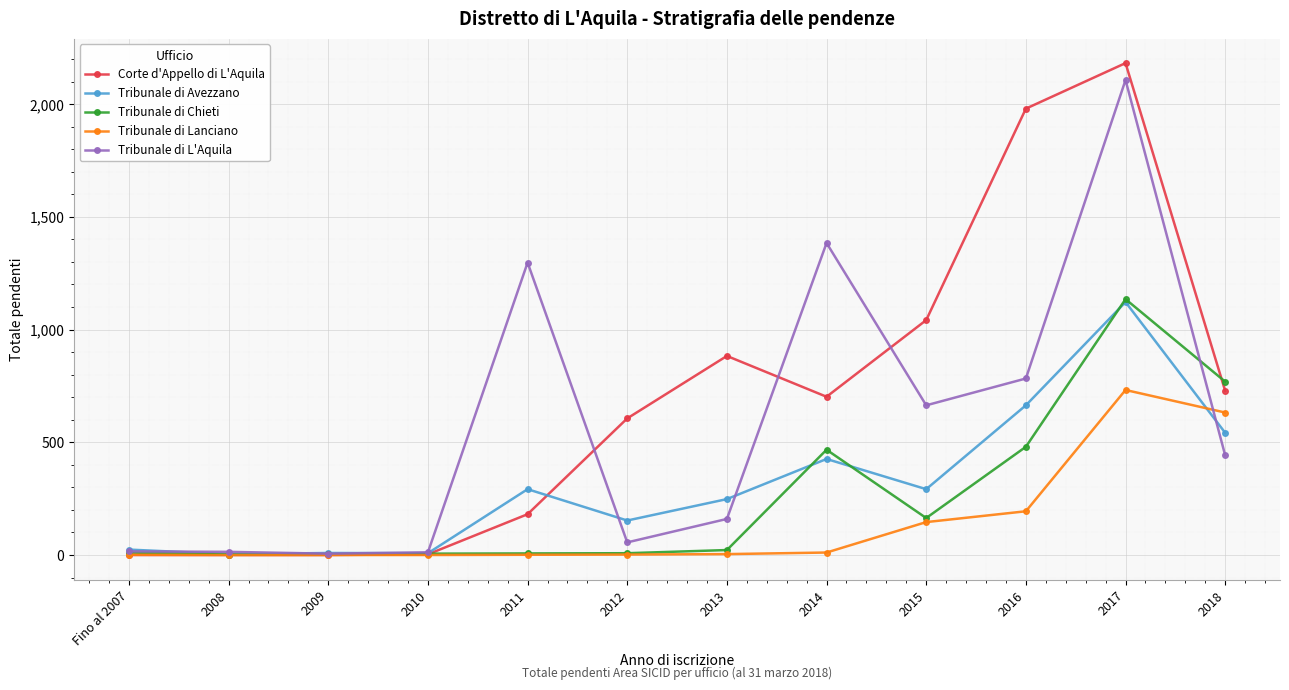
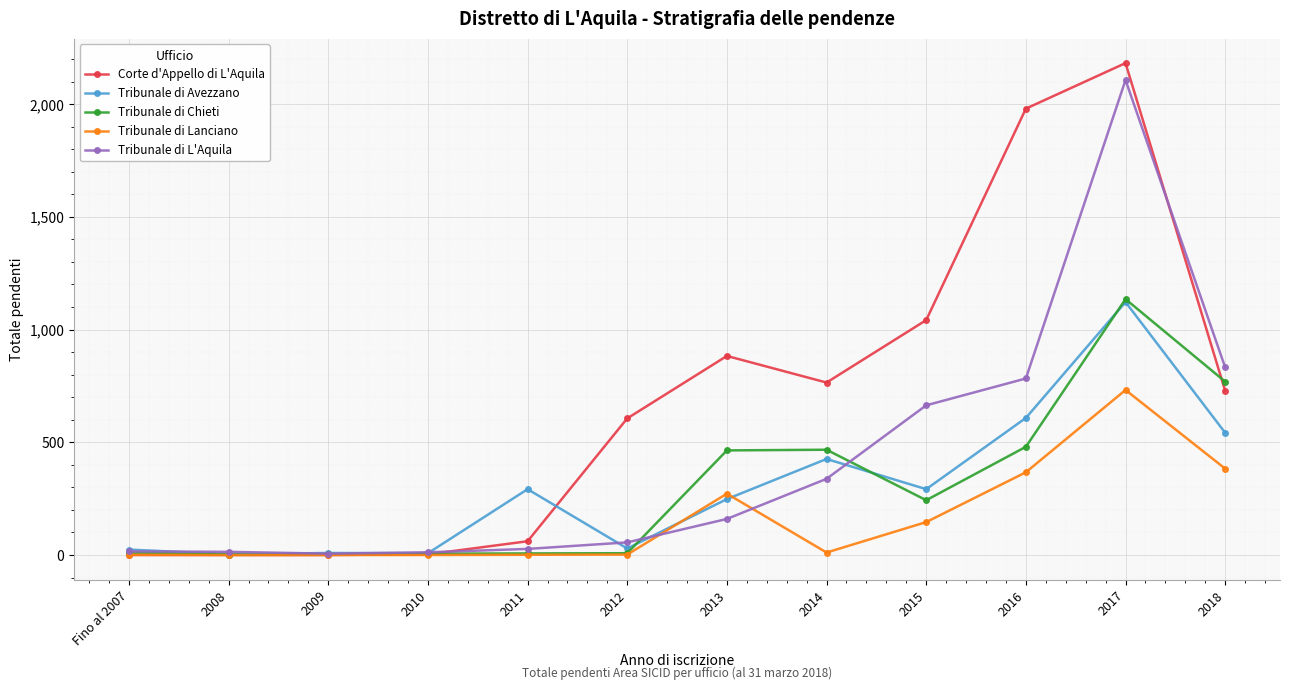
  {
    "Corte d'Appello di L'Aquila": {
-     "2011": "180",
+     "2011": "60",
      "2012": "610",
      "2013": "880",
-     "2014": "700",
+     "2014": "770",
      "2015": "1,040",
      "2016": "1,980",
      "2017": "2,180",
      "2018": "730"
    },
    "Tribunale di Avezzano": {
      "2011": "290",
-     "2012": "150",
+     "2012": "30",
      "2013": "250",
      "2014": "430",
      "2015": "290",
-     "2016": "660",
+     "2016": "610",
      "2017": "1,120",
      "2018": "540"
    },
    "Tribunale di Chieti": {
-     "2013": "20",
+     "2013": "460",
      "2014": "470",
-     "2015": "160",
+     "2015": "240",
      "2016": "480",
      "2017": "1,140",
      "2018": "770"
    },
    "Tribunale di Lanciano": {
-     "2013": "0",
+     "2013": "270",
      "2014": "10",
      "2015": "150",
-     "2016": "190",
+     "2016": "370",
      "2017": "730",
-     "2018": "630"
+     "2018": "380"
    },
    "Tribunale di L'Aquila": {
-     "2011": "1,300",
+     "2011": "30",
      "2012": "60",
      "2013": "160",
-     "2014": "1,380",
+     "2014": "340",
      "2015": "660",
      "2016": "780",
      "2017": "2,110",
-     "2018": "440"
+     "2018": "830"
    }
  }
